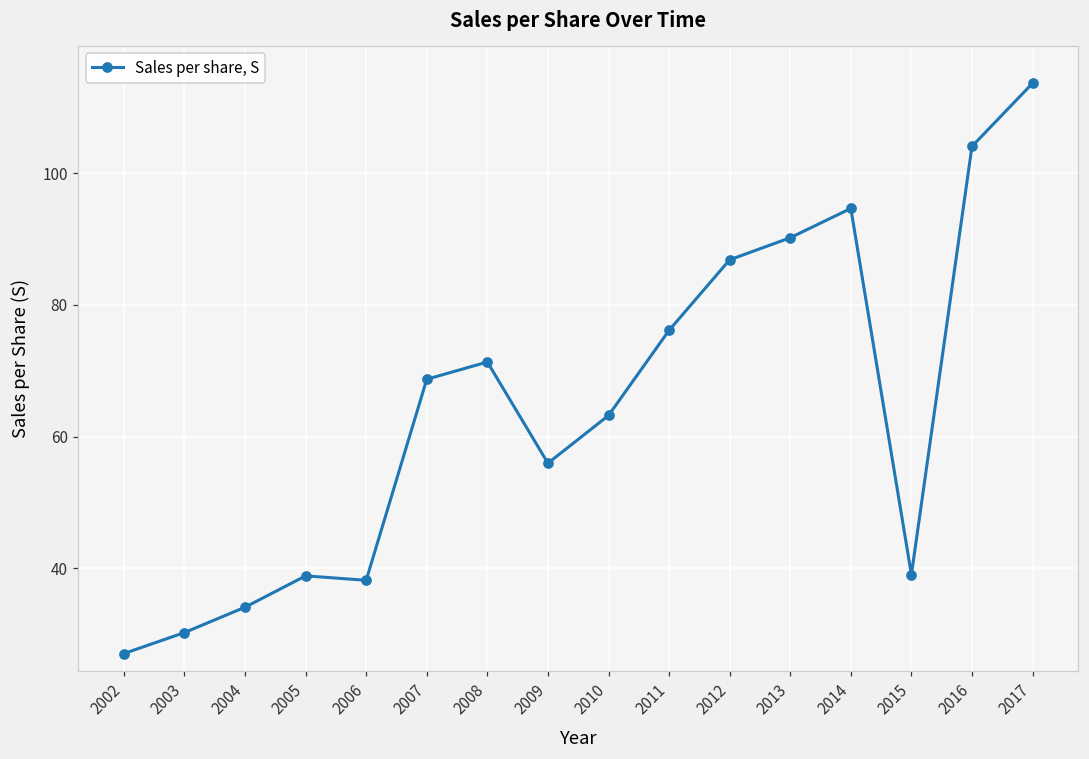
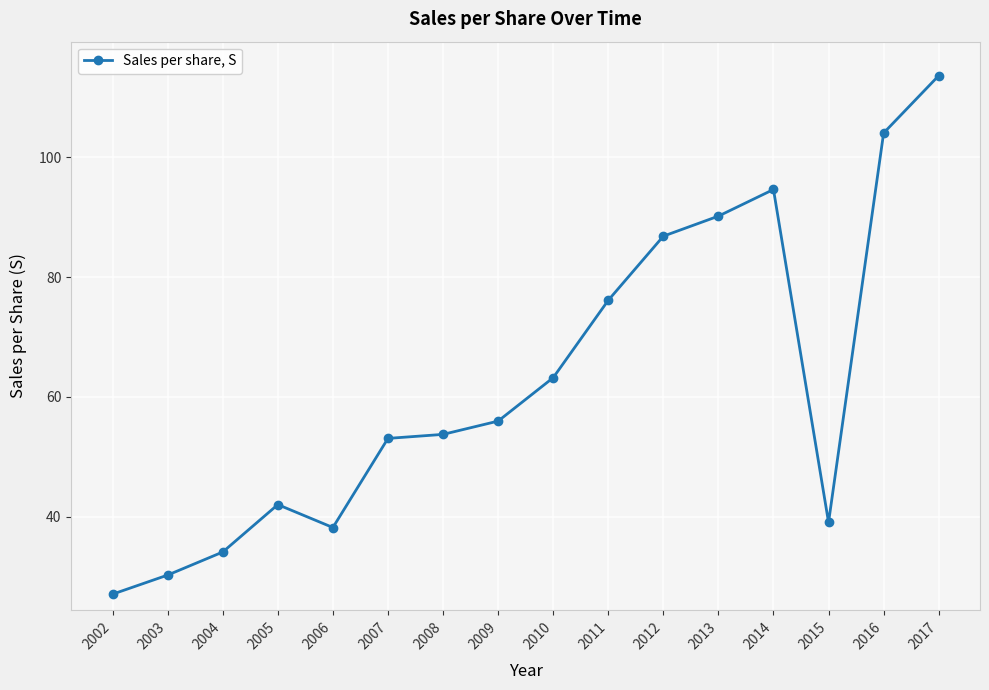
  {
    "2002": 27,
    "2003": 30,
    "2004": 34,
-   "2005": 39,
+   "2005": 42,
    "2006": 38,
-   "2007": 69,
-   "2008": 71,
+   "2007": 53,
+   "2008": 54,
    "2009": 56,
    "2010": 63,
    "2011": 76,
    "2012": 87,
    "2013": 90,
    "2014": 95,
    "2015": 39,
    "2016": 104,
    "2017": 114
  }
